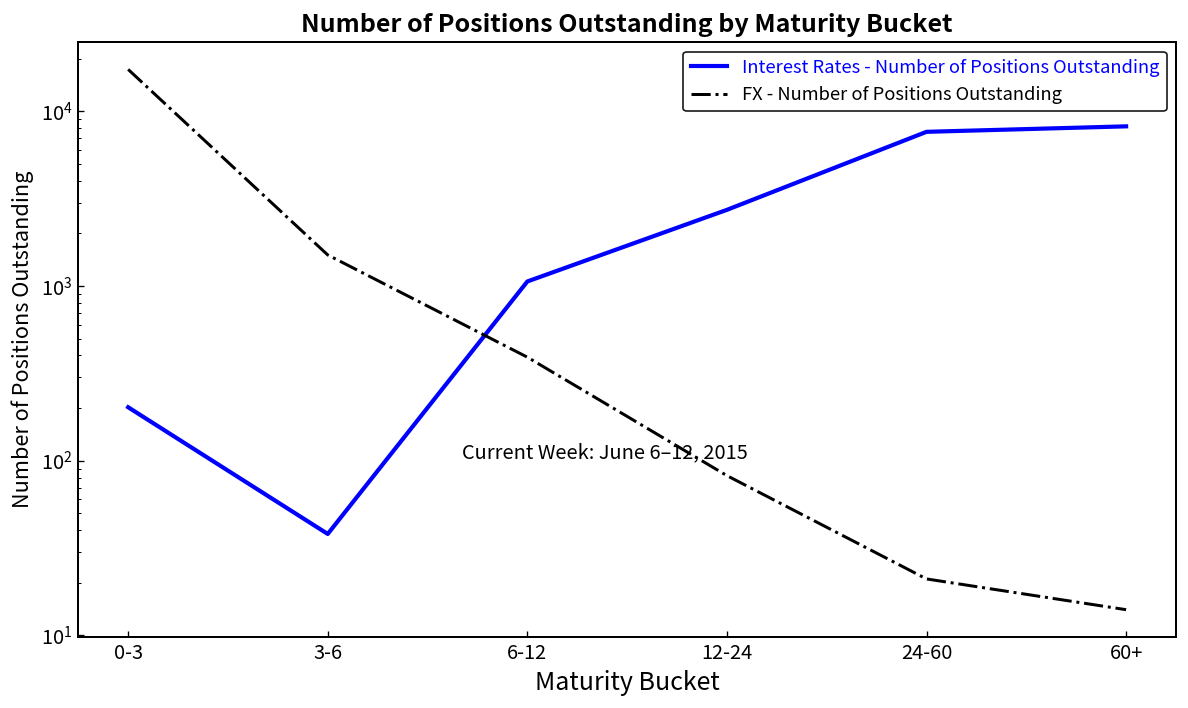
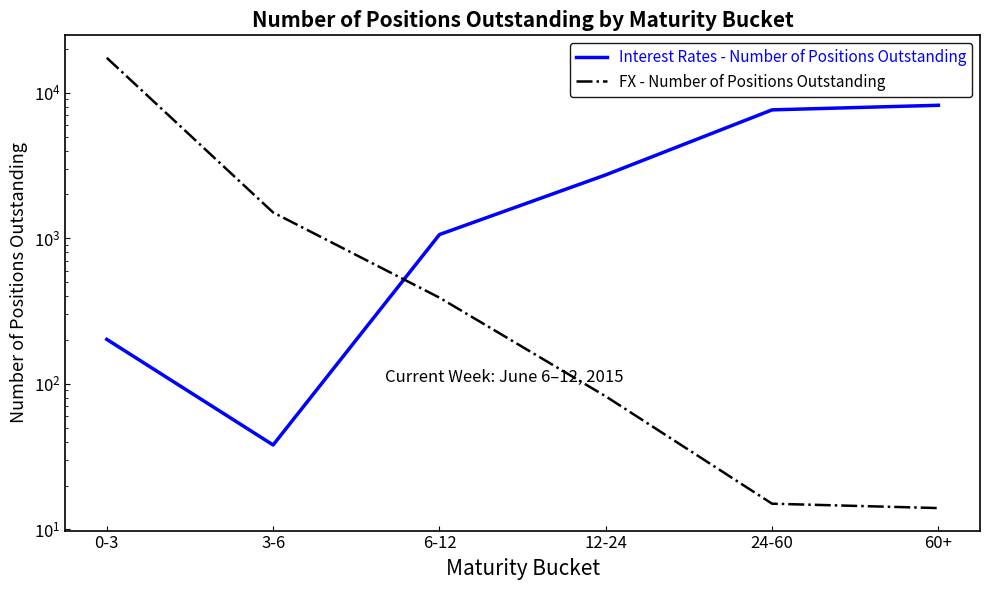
  {
    "Interest Rates - Number of Positions Outstanding": {
      "0-3": 200,
      "3-6": 38,
      "6-12": 1100,
      "12-24": 2700,
      "24-60": 8000,
      "60+": 8000
    },
    "FX - Number of Positions Outstanding": {
      "0-3": 17000,
      "3-6": 1500,
      "6-12": 390,
-     "24-60": 21,
+     "24-60": 15,
      "60+": 14
    }
  }
